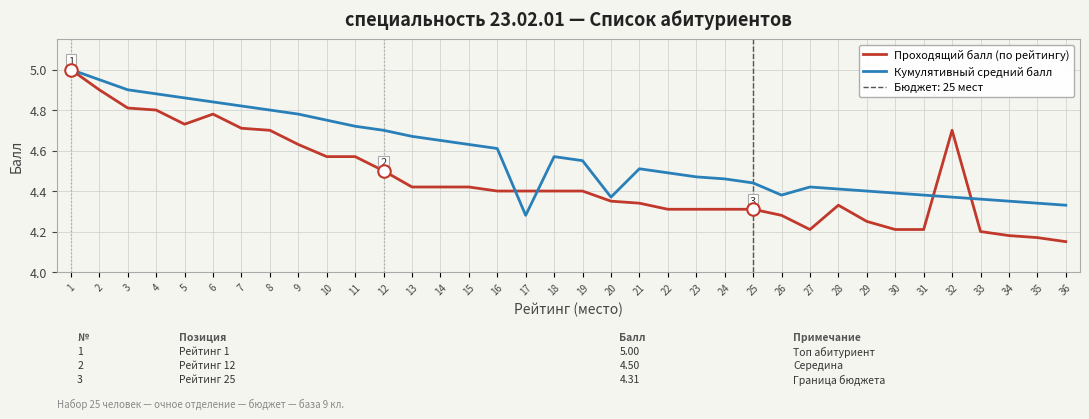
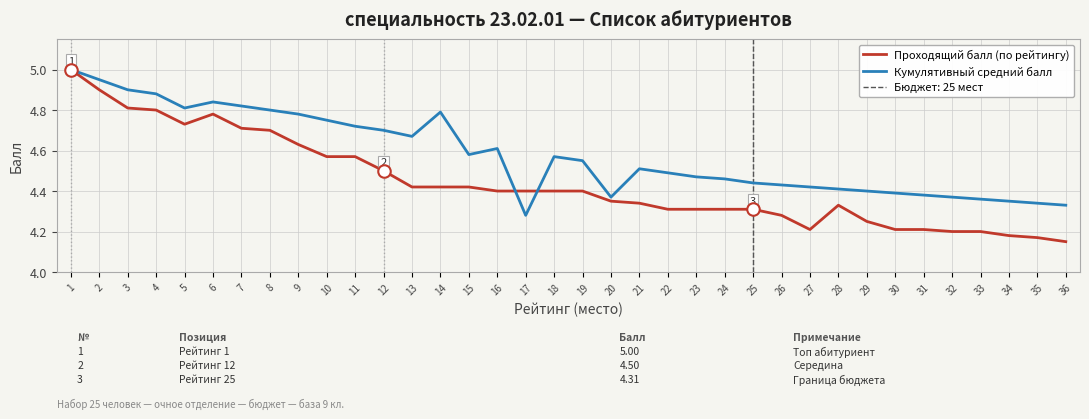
  {
    "Проходящий балл (по рейтингу)": {
      "2": 4.9,
      "3": 4.8,
      "4": 4.8,
      "5": 4.73,
      "6": 4.78,
      "7": 4.7,
      "8": 4.7,
      "9": 4.63,
      "10": 4.57,
      "11": 4.57,
      "13": 4.42,
      "14": 4.42,
      "15": 4.42,
      "16": 4.4,
      "17": 4.4,
      "18": 4.4,
      "19": 4.4,
      "20": 4.35,
      "21": 4.34,
      "22": 4.3,
      "23": 4.3,
      "24": 4.3,
      "26": 4.28,
      "27": 4.2,
      "28": 4.33,
      "29": 4.25,
      "30": 4.2,
      "31": 4.2,
-     "32": 4.7,
+     "32": 4.2,
      "33": 4.2,
      "34": 4.18,
      "35": 4.17,
      "36": 4.15
    },
    "Кумулятивный средний балл": {
      "2": 4.95,
      "3": 4.90,
      "4": 4.88,
-     "5": 4.86,
+     "5": 4.81,
      "6": 4.84,
      "7": 4.82,
      "8": 4.80,
      "9": 4.78,
      "10": 4.75,
      "11": 4.72,
      "12": 4.70,
      "13": 4.67,
-     "14": 4.65,
-     "15": 4.63,
+     "14": 4.79,
+     "15": 4.58,
      "16": 4.61,
      "17": 4.28,
      "18": 4.57,
      "19": 4.55,
      "20": 4.37,
      "21": 4.51,
      "22": 4.49,
      "23": 4.47,
      "24": 4.46,
      "25": 4.44,
-     "26": 4.38,
+     "26": 4.43,
      "27": 4.42,
      "28": 4.41,
      "29": 4.40,
      "30": 4.39,
      "31": 4.38,
      "32": 4.37,
      "33": 4.36,
      "34": 4.35,
      "35": 4.34,
      "36": 4.33
    }
  }
